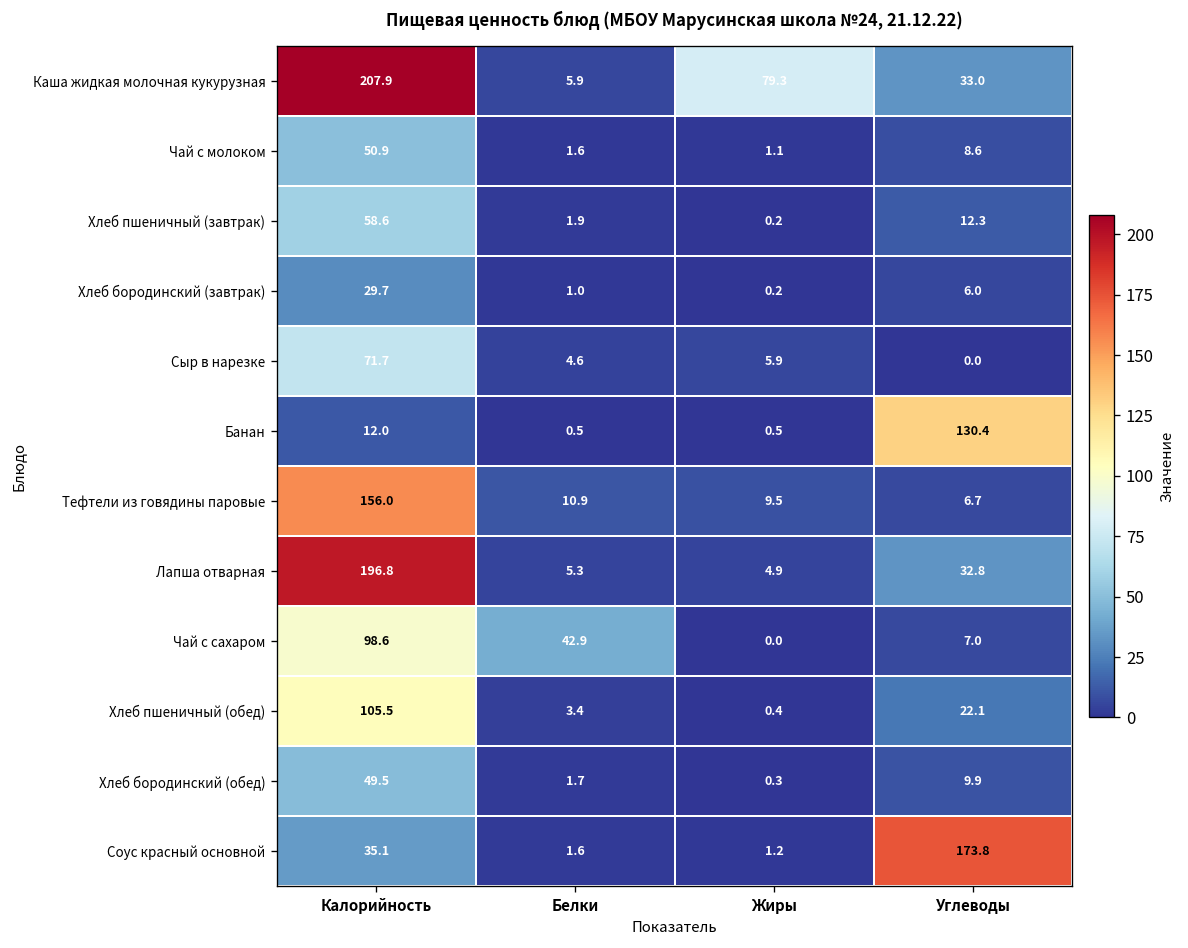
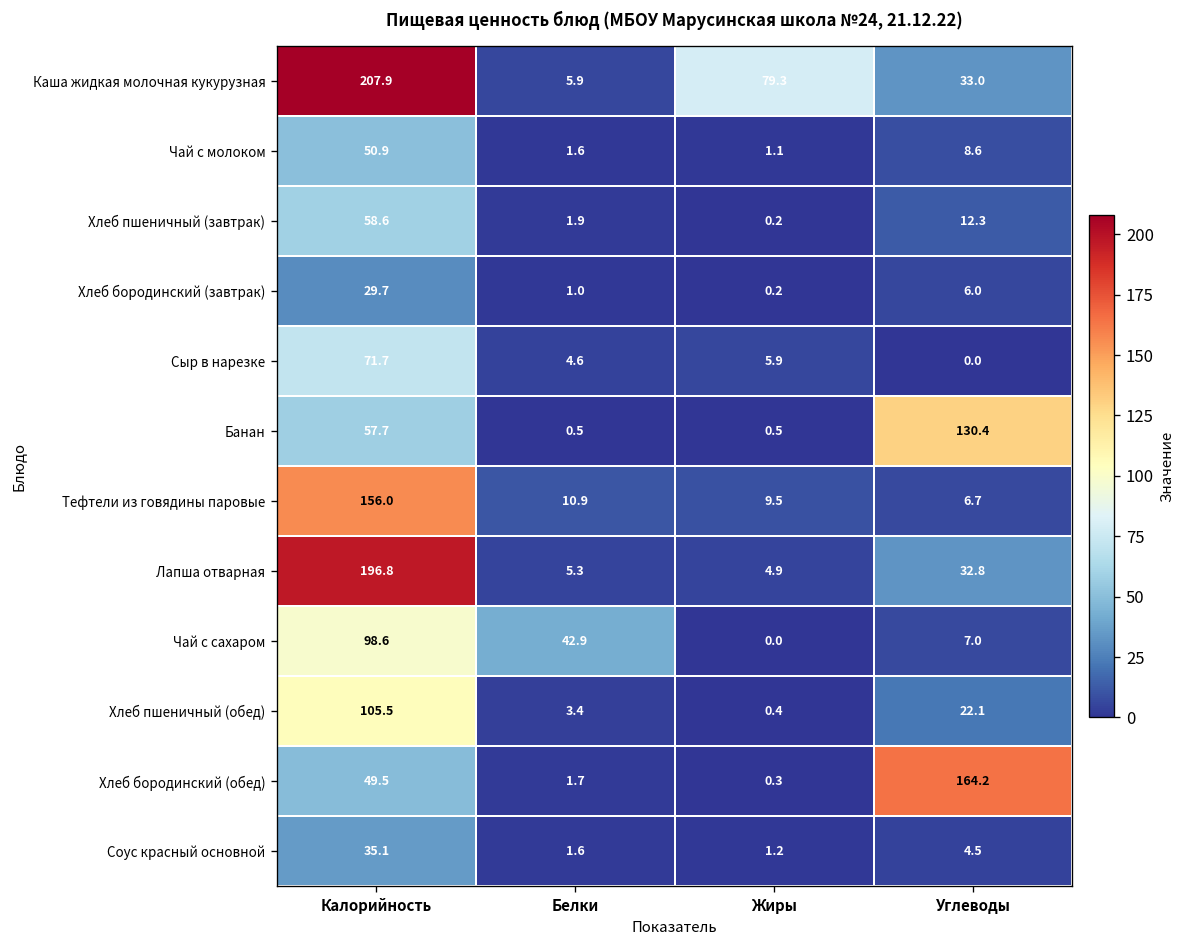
  {
    "Каша жидкая молочная кукурузная": {
      "Калорийность": 207.9,
      "Белки": 5.9,
      "Углеводы": 33.0
    },
    "Чай с молоком": {
      "Калорийность": 50.9,
      "Белки": 1.6,
      "Жиры": 1.1,
      "Углеводы": 8.6
    },
    "Хлеб пшеничный (завтрак)": {
      "Калорийность": 58.6,
      "Белки": 1.9,
      "Жиры": 0.2,
      "Углеводы": 12.3
    },
    "Хлеб бородинский (завтрак)": {
      "Калорийность": 29.7,
      "Белки": 1.0,
      "Жиры": 0.2,
      "Углеводы": 6.0
    },
    "Сыр в нарезке": {
      "Калорийность": 71.7,
      "Белки": 4.6,
      "Жиры": 5.9,
      "Углеводы": 0.0
    },
    "Банан": {
-     "Калорийность": 12.0,
+     "Калорийность": 57.7,
      "Белки": 0.5,
      "Жиры": 0.5,
      "Углеводы": 130.4
    },
    "Тефтели из говядины паровые": {
      "Калорийность": 156.0,
      "Белки": 10.9,
      "Жиры": 9.5,
      "Углеводы": 6.7
    },
    "Лапша отварная": {
      "Калорийность": 196.8,
      "Белки": 5.3,
      "Жиры": 4.9,
      "Углеводы": 32.8
    },
    "Чай с сахаром": {
      "Калорийность": 98.6,
      "Белки": 42.9,
      "Жиры": 0.0,
      "Углеводы": 7.0
    },
    "Хлеб пшеничный (обед)": {
      "Калорийность": 105.5,
      "Белки": 3.4,
      "Жиры": 0.4,
      "Углеводы": 22.1
    },
    "Хлеб бородинский (обед)": {
      "Калорийность": 49.5,
      "Белки": 1.7,
      "Жиры": 0.3,
-     "Углеводы": 9.9
+     "Углеводы": 164.2
    },
    "Соус красный основной": {
      "Калорийность": 35.1,
      "Белки": 1.6,
      "Жиры": 1.2,
-     "Углеводы": 173.8
+     "Углеводы": 4.5
    }
  }
